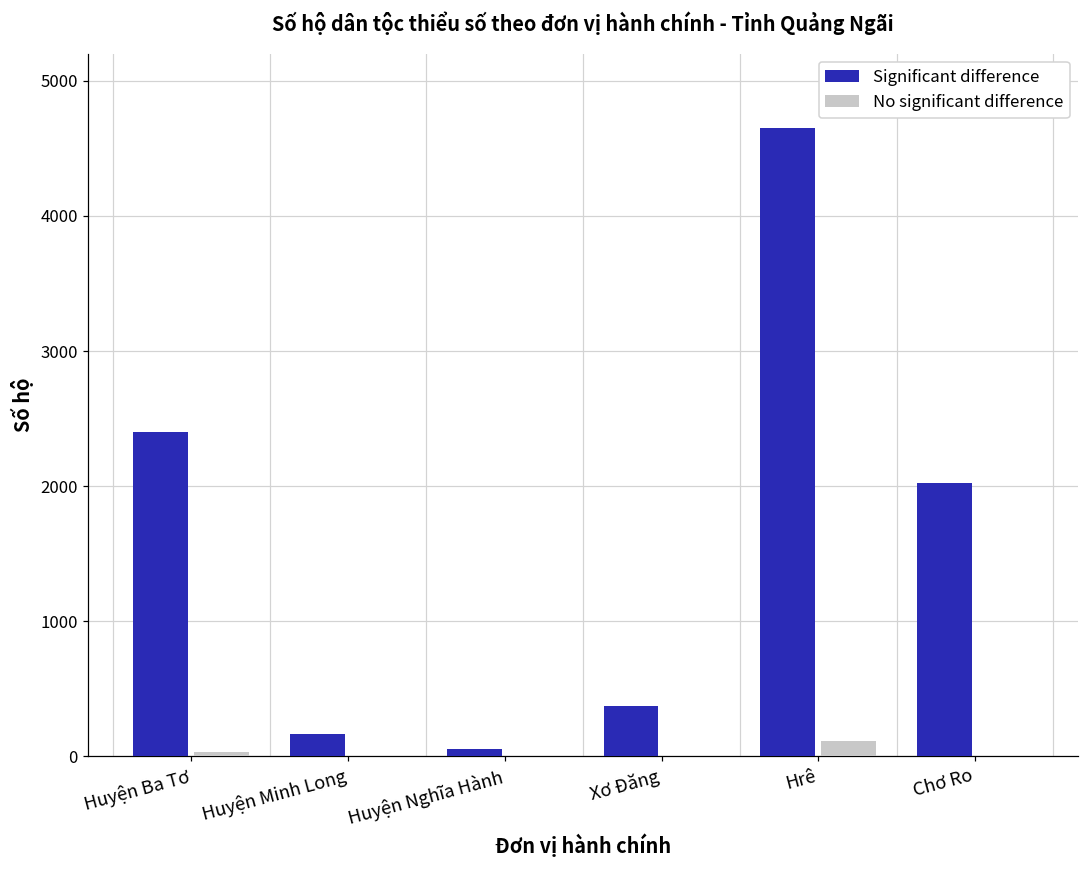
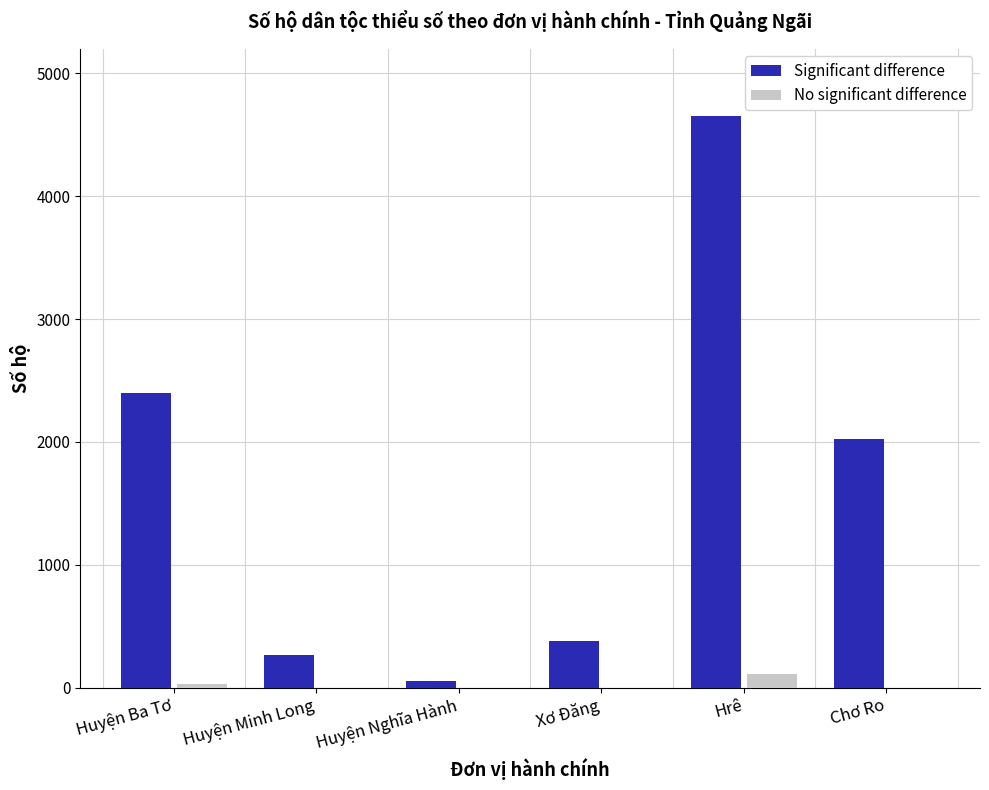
  {
    "Significant difference": {
      "Huyện Ba Tơ": 2400,
-     "Huyện Minh Long": 170,
+     "Huyện Minh Long": 260,
      "Huyện Nghĩa Hành": 60,
      "Xơ Đăng": 380,
      "Hrê": 4650,
      "Chơ Ro": 2030
    },
    "No significant difference": {
      "Huyện Ba Tơ": 30,
      "Huyện Minh Long": 0,
      "Huyện Nghĩa Hành": 0,
      "Xơ Đăng": 0,
      "Hrê": 110,
      "Chơ Ro": 0
    }
  }
